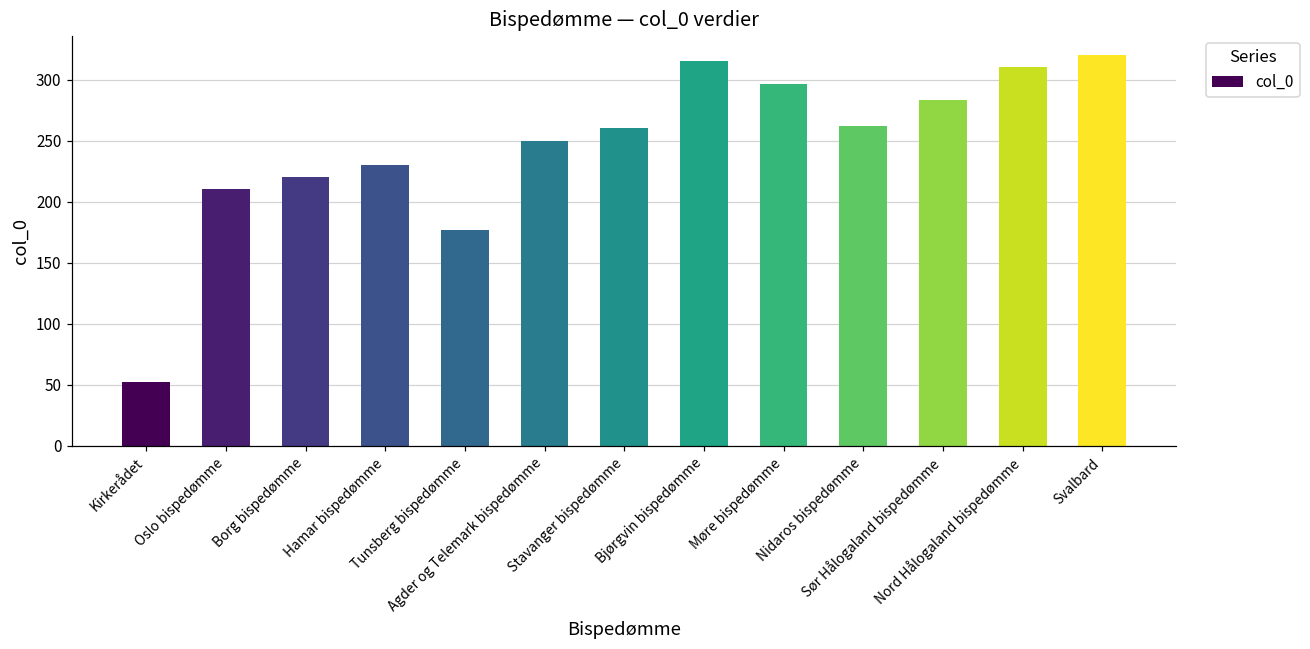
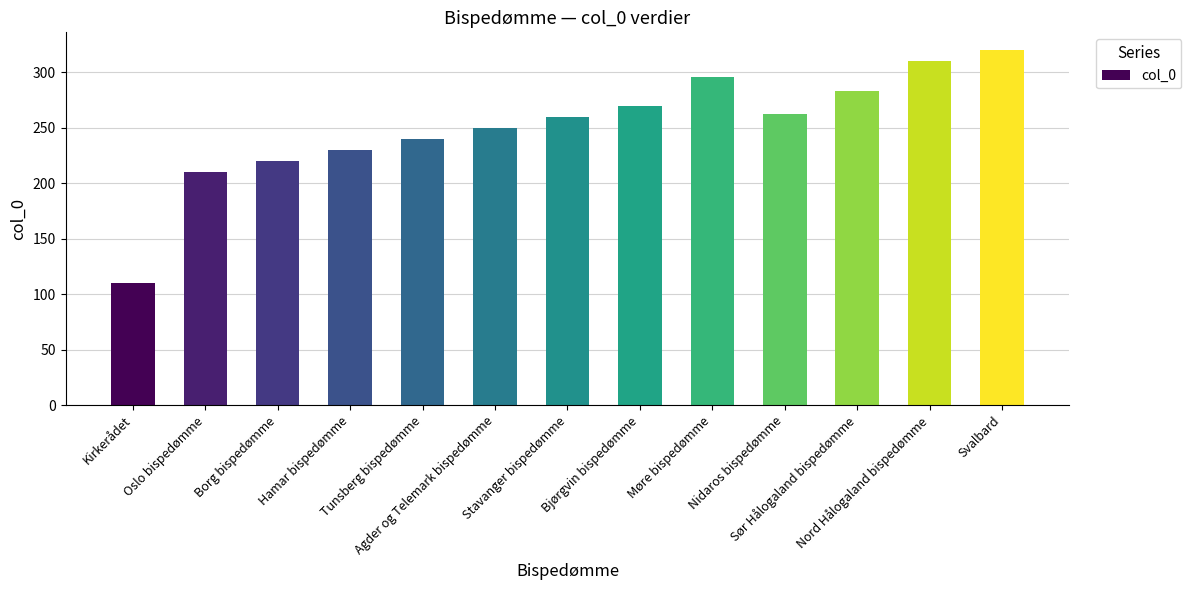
  {
-   "Kirkerådet": 52,
+   "Kirkerådet": 110,
    "Oslo bispedømme": 210,
    "Borg bispedømme": 220,
    "Hamar bispedømme": 230,
-   "Tunsberg bispedømme": 177,
+   "Tunsberg bispedømme": 240,
    "Agder og Telemark bispedømme": 250,
    "Stavanger bispedømme": 260,
-   "Bjørgvin bispedømme": 315,
+   "Bjørgvin bispedømme": 270,
    "Møre bispedømme": 296,
    "Nidaros bispedømme": 262,
    "Sør Hålogaland bispedømme": 283,
    "Nord Hålogaland bispedømme": 310,
    "Svalbard": 320
  }
